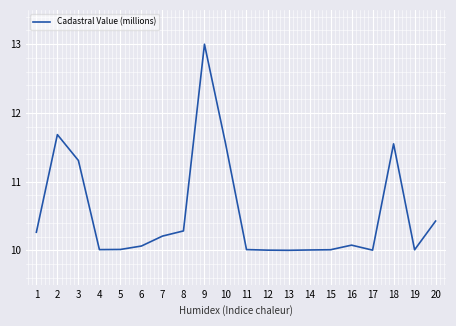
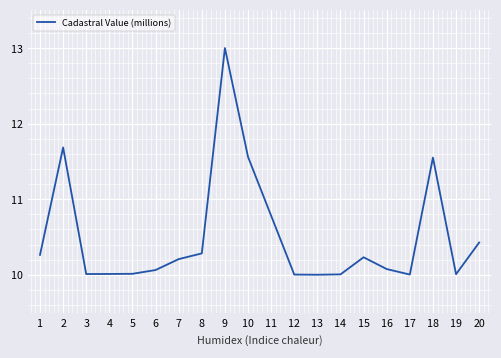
  {
    "1": 10.3,
    "2": 11.7,
-   "3": 11.3,
+   "3": 10.0,
    "4": 10.0,
    "5": 10.0,
    "6": 10.1,
    "7": 10.2,
    "8": 10.3,
    "9": 13.0,
    "10": 11.6,
-   "11": 10.0,
+   "11": 10.8,
    "12": 10.0,
    "13": 10.0,
    "14": 10.0,
-   "15": 10.0,
+   "15": 10.2,
    "16": 10.1,
    "17": 10.0,
    "18": 11.5,
    "19": 10.0,
    "20": 10.4
  }
